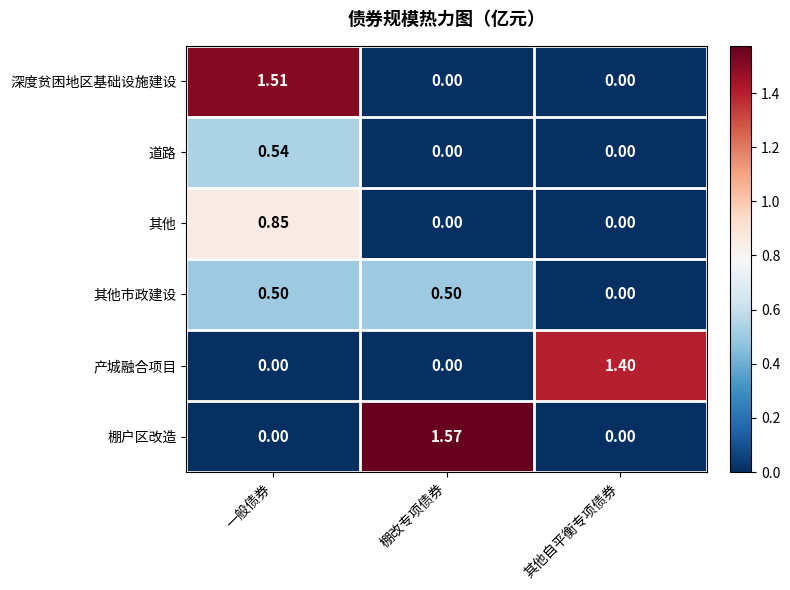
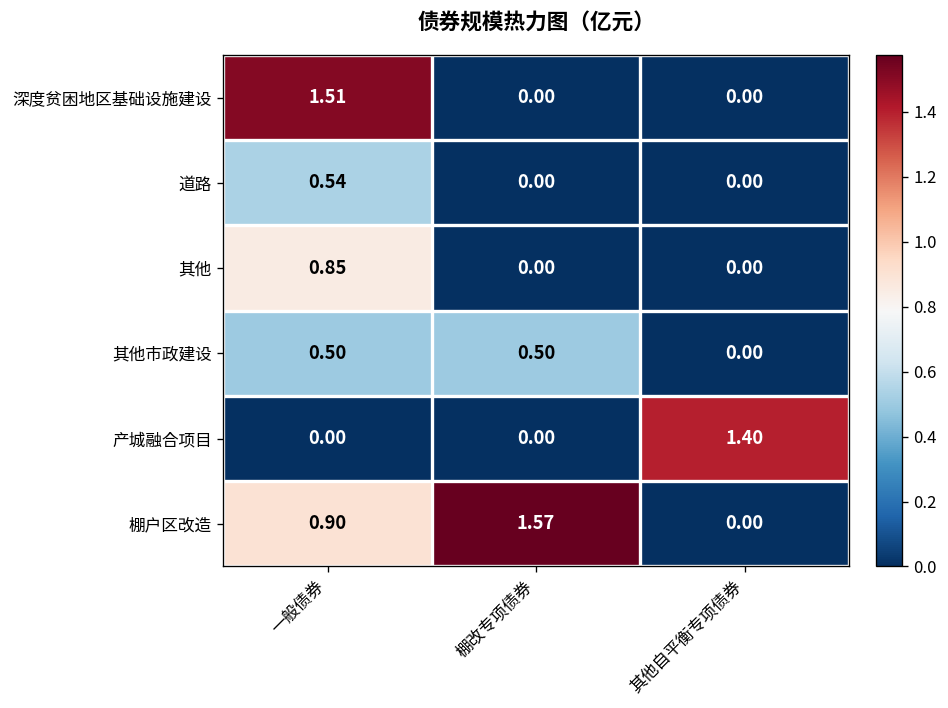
  {
    "深度贫困地区基础设施建设": {
      "一般债券": 1.51,
      "棚改专项债券": 0.00,
      "其他自平衡专项债券": 0.00
    },
    "道路": {
      "一般债券": 0.54,
      "棚改专项债券": 0.00,
      "其他自平衡专项债券": 0.00
    },
    "其他": {
      "一般债券": 0.85,
      "棚改专项债券": 0.00,
      "其他自平衡专项债券": 0.00
    },
    "其他市政建设": {
      "一般债券": 0.50,
      "棚改专项债券": 0.50,
      "其他自平衡专项债券": 0.00
    },
    "产城融合项目": {
      "一般债券": 0.00,
      "棚改专项债券": 0.00,
      "其他自平衡专项债券": 1.40
    },
    "棚户区改造": {
-     "一般债券": 0.00,
+     "一般债券": 0.90,
      "棚改专项债券": 1.57,
      "其他自平衡专项债券": 0.00
    }
  }
